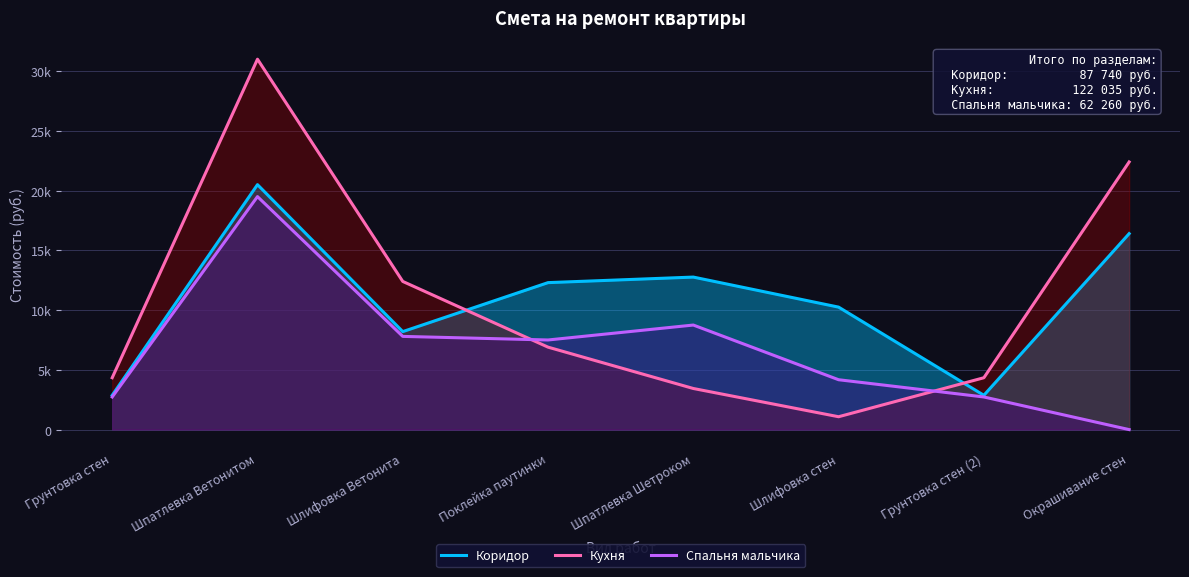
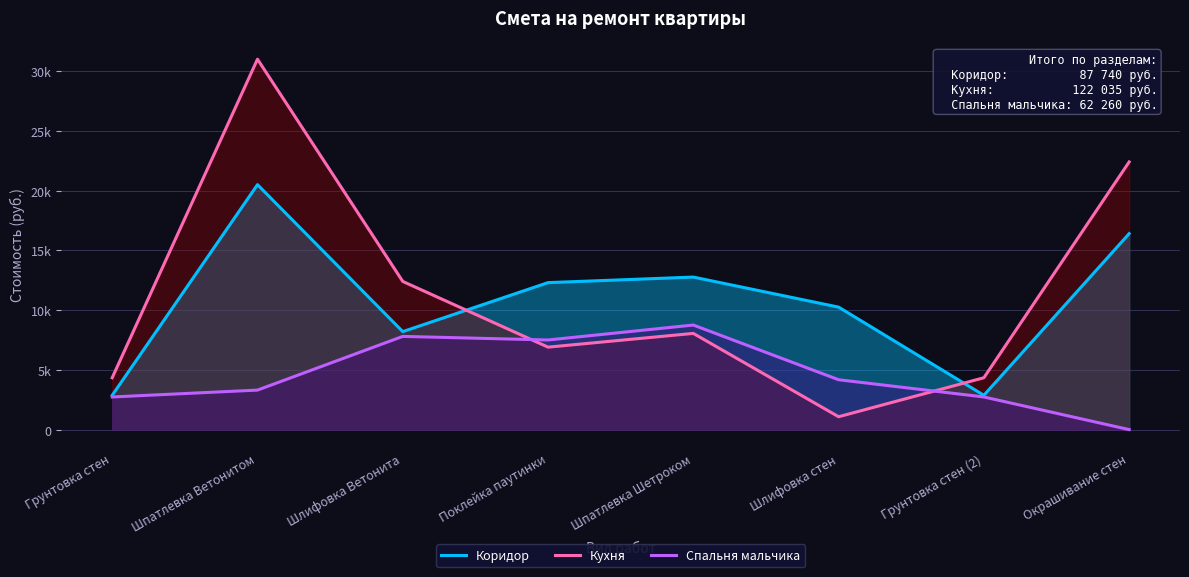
  {
    "Коридор": {
      "Шпатлевка Ветонитом": 20500,
      "Шлифовка Ветонита": 8200,
      "Поклейка паутинки": 12300,
      "Шпатлевка Шетроком": 12800,
      "Шлифовка стен": 10300,
      "Окрашивание стен": 16400
    },
    "Кухня": {
      "Грунтовка стен": 4300,
      "Шпатлевка Ветонитом": 31000,
      "Шлифовка Ветонита": 12400,
      "Поклейка паутинки": 6900,
-     "Шпатлевка Шетроком": 3400,
+     "Шпатлевка Шетроком": 8100,
      "Шлифовка стен": 1100,
      "Грунтовка стен (2)": 4300,
      "Окрашивание стен": 22400
    },
    "Спальня мальчика": {
-     "Шпатлевка Ветонитом": 19500,
+     "Шпатлевка Ветонитом": 3300,
      "Шлифовка Ветонита": 7800,
      "Поклейка паутинки": 7500,
      "Шпатлевка Шетроком": 8800,
      "Шлифовка стен": 4200,
      "Окрашивание стен": 0
    }
  }
